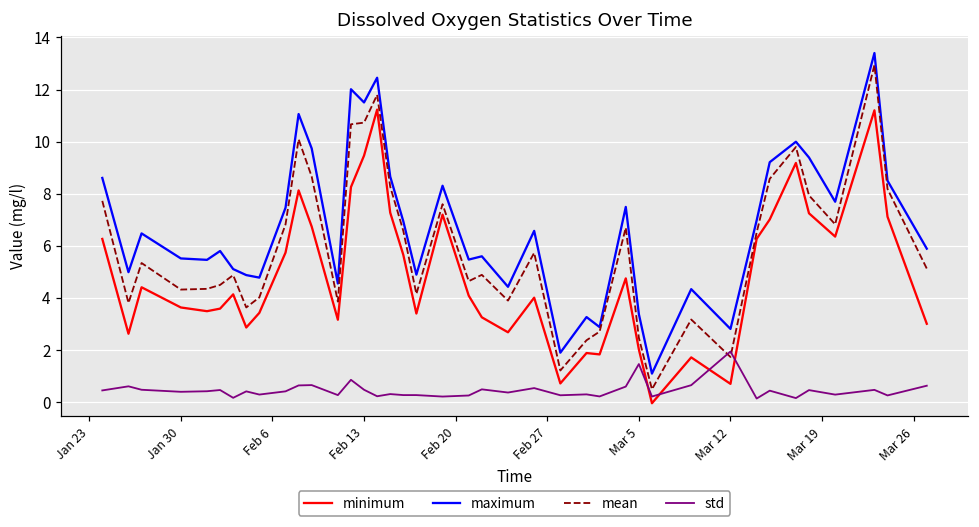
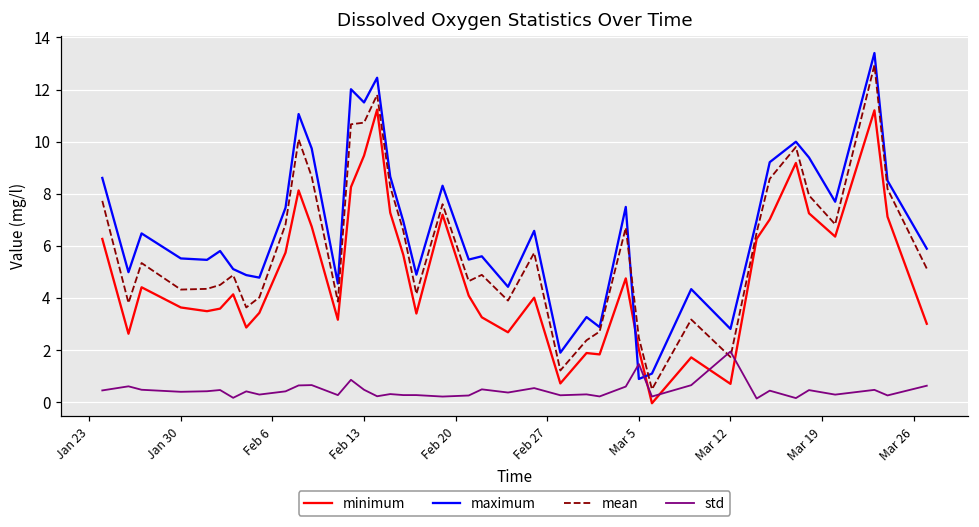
  {
    "minimum": {
      "Jan 30": 3.6,
      "Feb 13": 9.5,
      "Mar 5": 2.0,
      "Mar 12": 0.7
    },
    "maximum": {
      "Jan 30": 5.5,
      "Feb 13": 11.5,
-     "Mar 5": 3.4,
+     "Mar 5": 0.9,
      "Mar 12": 2.8
    },
    "mean": {
      "Jan 30": 4.3,
      "Feb 13": 10.7,
      "Mar 5": 2.5,
      "Mar 12": 1.7
    },
    "std": {
      "Jan 30": 0.4,
      "Feb 13": 0.5,
      "Mar 5": 1.5,
      "Mar 12": 1.9
    }
  }
